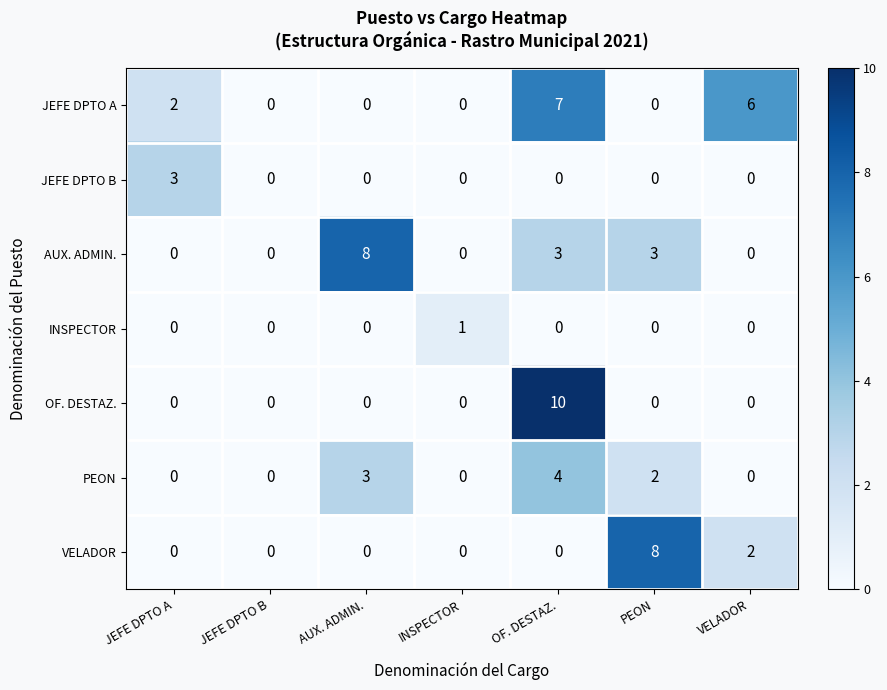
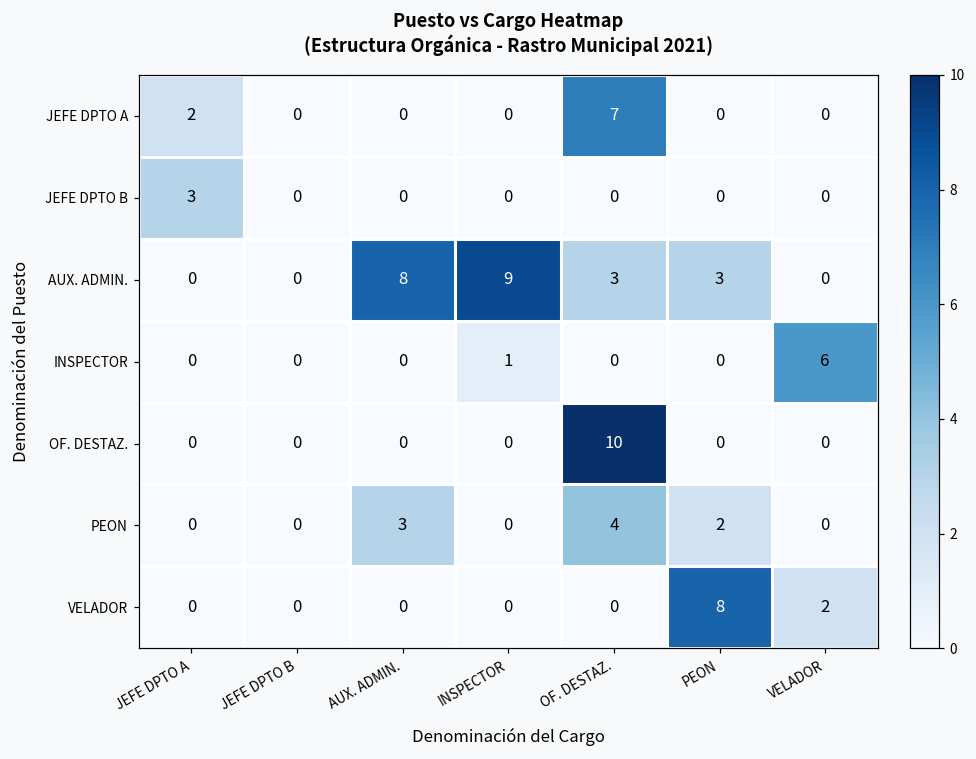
  {
    "JEFE DPTO A": {
      "JEFE DPTO A": 2,
      "JEFE DPTO B": 0,
      "AUX. ADMIN.": 0,
      "INSPECTOR": 0,
      "OF. DESTAZ.": 7,
      "PEON": 0,
-     "VELADOR": 6
+     "VELADOR": 0
    },
    "JEFE DPTO B": {
      "JEFE DPTO A": 3,
      "JEFE DPTO B": 0,
      "AUX. ADMIN.": 0,
      "INSPECTOR": 0,
      "OF. DESTAZ.": 0,
      "PEON": 0,
      "VELADOR": 0
    },
    "AUX. ADMIN.": {
      "JEFE DPTO A": 0,
      "JEFE DPTO B": 0,
      "AUX. ADMIN.": 8,
-     "INSPECTOR": 0,
+     "INSPECTOR": 9,
      "OF. DESTAZ.": 3,
      "PEON": 3,
      "VELADOR": 0
    },
    "INSPECTOR": {
      "JEFE DPTO A": 0,
      "JEFE DPTO B": 0,
      "AUX. ADMIN.": 0,
      "INSPECTOR": 1,
      "OF. DESTAZ.": 0,
      "PEON": 0,
-     "VELADOR": 0
+     "VELADOR": 6
    },
    "OF. DESTAZ.": {
      "JEFE DPTO A": 0,
      "JEFE DPTO B": 0,
      "AUX. ADMIN.": 0,
      "INSPECTOR": 0,
      "OF. DESTAZ.": 10,
      "PEON": 0,
      "VELADOR": 0
    },
    "PEON": {
      "JEFE DPTO A": 0,
      "JEFE DPTO B": 0,
      "AUX. ADMIN.": 3,
      "INSPECTOR": 0,
      "OF. DESTAZ.": 4,
      "PEON": 2,
      "VELADOR": 0
    },
    "VELADOR": {
      "JEFE DPTO A": 0,
      "JEFE DPTO B": 0,
      "AUX. ADMIN.": 0,
      "INSPECTOR": 0,
      "OF. DESTAZ.": 0,
      "PEON": 8,
      "VELADOR": 2
    }
  }
